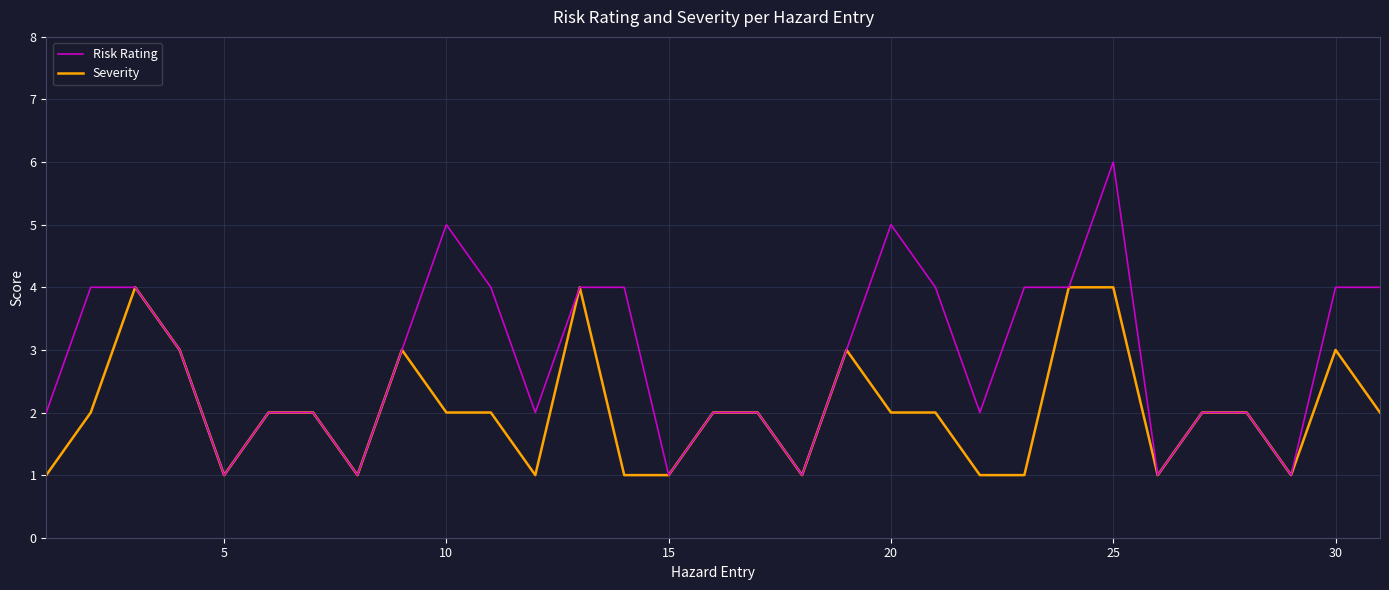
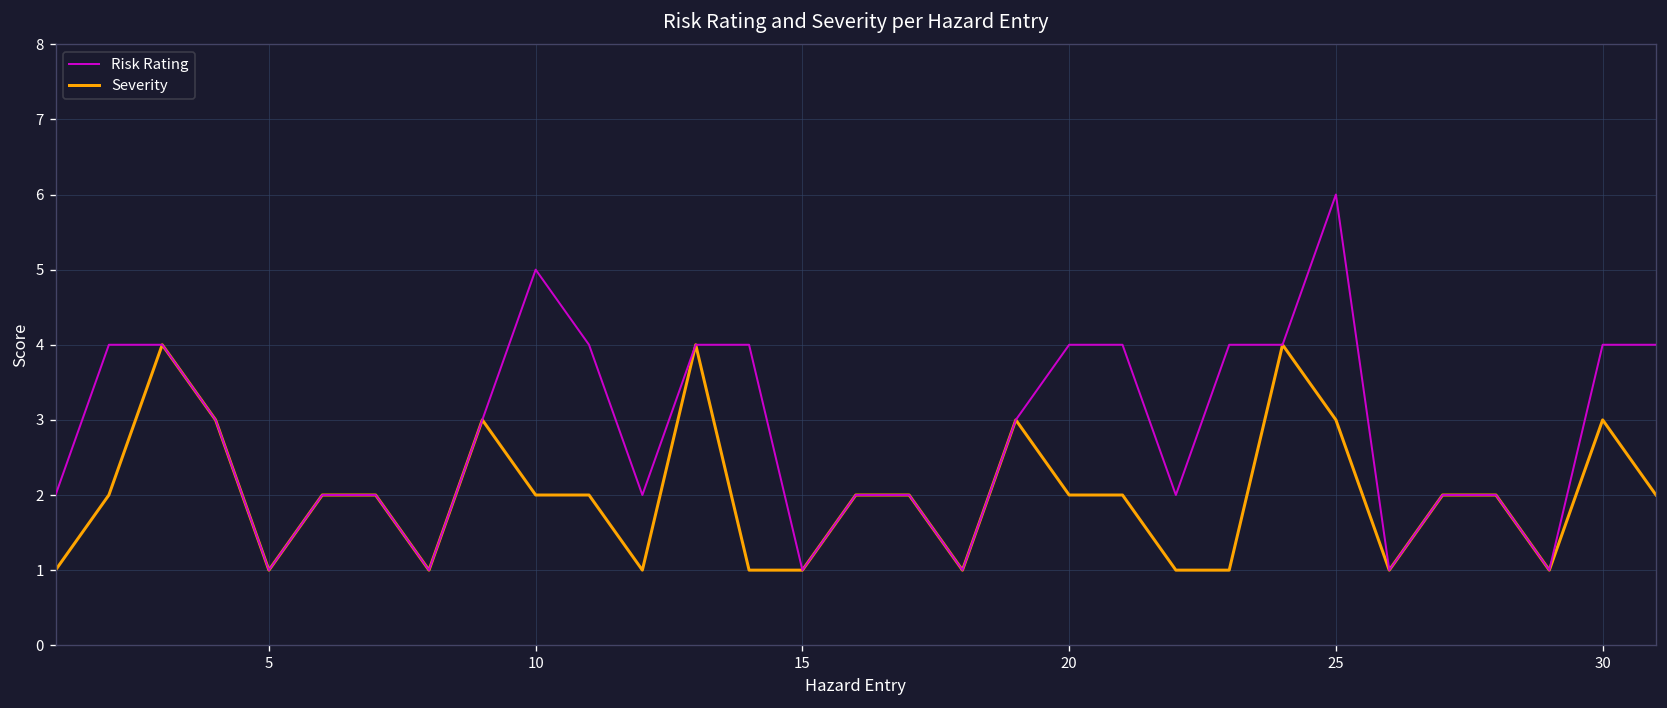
  {
    "Risk Rating": {
      "10": 5,
-     "20": 5,
+     "20": 4,
      "25": 6,
      "30": 4
    },
    "Severity": {
      "10": 2,
      "20": 2,
-     "25": 4,
+     "25": 3,
      "30": 3
    }
  }
